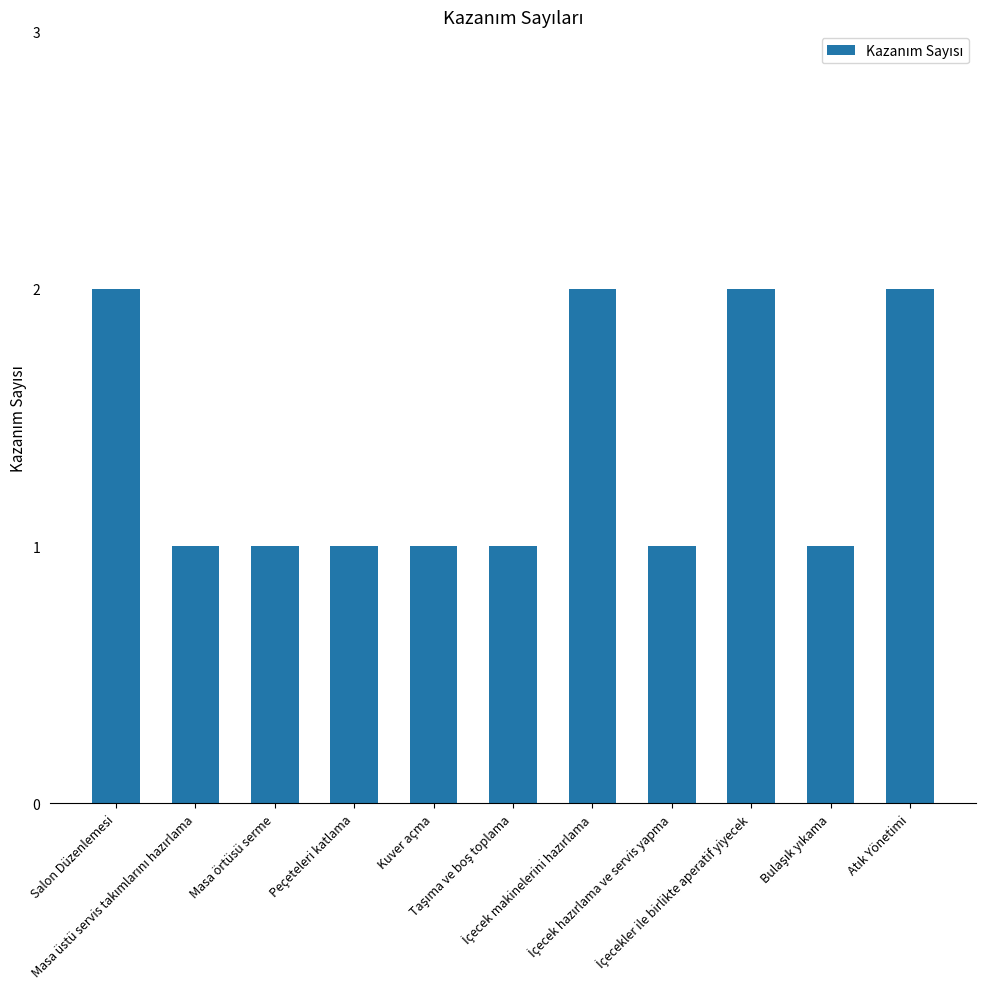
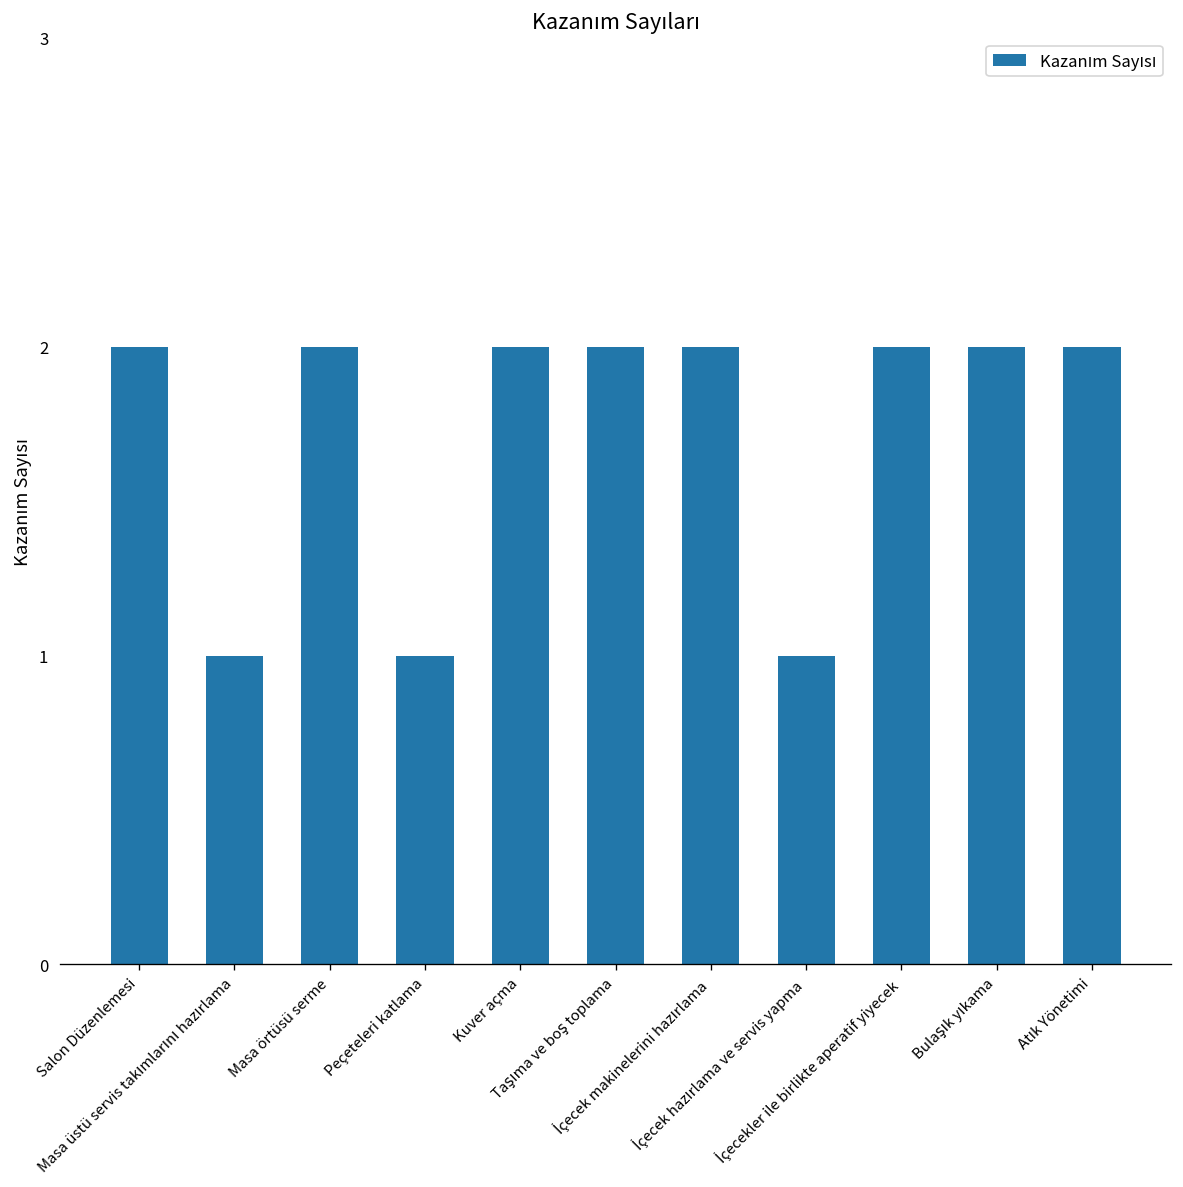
  {
    "Salon Düzenlemesi": 2,
    "Masa üstü servis takımlarını hazırlama": 1,
-   "Masa örtüsü serme": 1,
+   "Masa örtüsü serme": 2,
    "Peçeteleri katlama": 1,
-   "Kuver açma": 1,
-   "Taşıma ve boş toplama": 1,
+   "Kuver açma": 2,
+   "Taşıma ve boş toplama": 2,
    "İçecek makinelerini hazırlama": 2,
    "İçecek hazırlama ve servis yapma": 1,
    "İçecekler ile birlikte aperatif yiyecek": 2,
-   "Bulaşık yıkama": 1,
+   "Bulaşık yıkama": 2,
    "Atık Yönetimi": 2
  }
